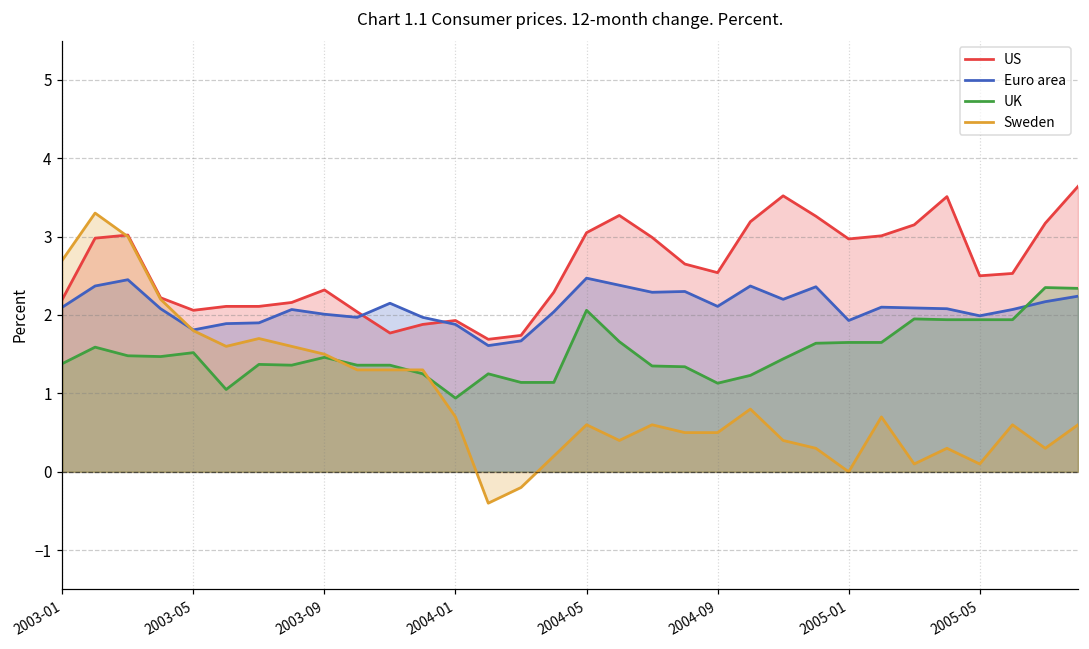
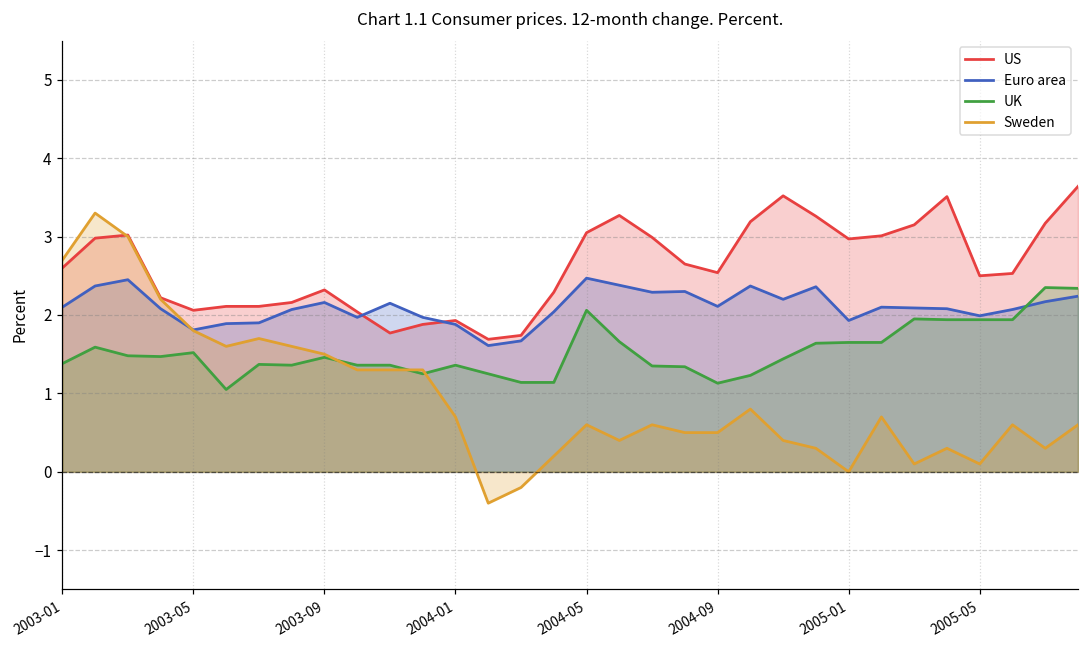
  {
    "US": {
-     "2003-01": 2.2,
+     "2003-01": 2.6,
      "2003-05": 2.1,
      "2003-09": 2.3,
      "2004-01": 1.9,
      "2004-05": 3.1,
      "2004-09": 2.5,
      "2005-01": 3.0,
      "2005-05": 2.5
    },
    "Euro area": {
      "2003-01": 2.1,
-     "2003-09": 2.0,
+     "2003-09": 2.2,
      "2004-01": 1.9,
      "2004-05": 2.5,
      "2004-09": 2.1,
      "2005-01": 1.9,
      "2005-05": 2.0
    },
    "UK": {
      "2003-01": 1.4,
      "2003-05": 1.5,
      "2003-09": 1.5,
-     "2004-01": 0.9,
+     "2004-01": 1.4,
      "2004-05": 2.1,
      "2004-09": 1.1,
      "2005-01": 1.7,
      "2005-05": 1.9
    }
  }
